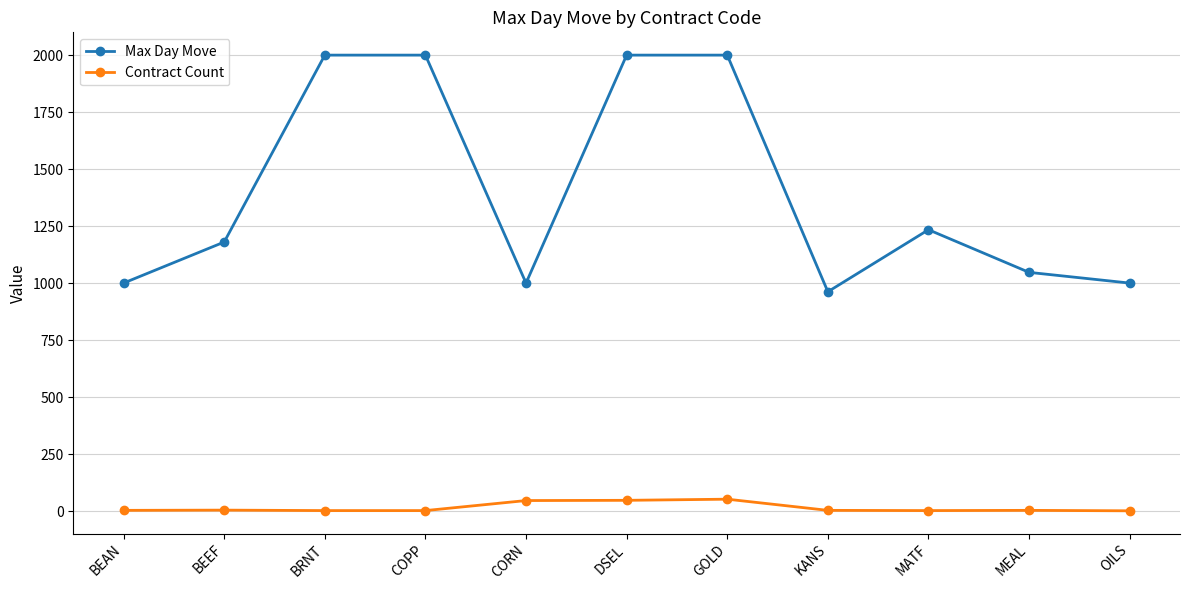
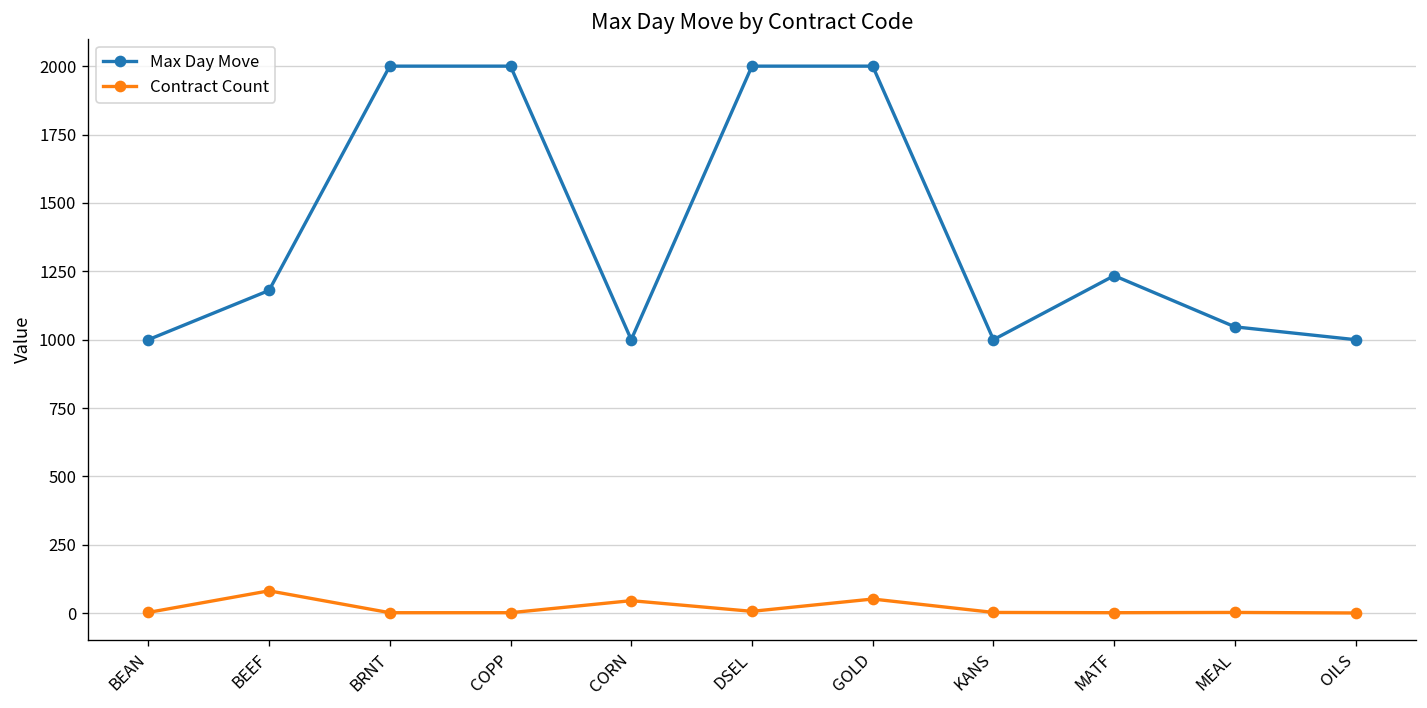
  {
    "Max Day Move": {
      "BEAN": 1000,
      "BEEF": 1180,
      "BRNT": 2000,
      "COPP": 2000,
      "CORN": 1000,
      "DSEL": 2000,
      "GOLD": 2000,
-     "KANS": 960,
+     "KANS": 1000,
      "MATF": 1230,
      "MEAL": 1050,
      "OILS": 1000
    },
    "Contract Count": {
      "BEAN": 0,
-     "BEEF": 0,
+     "BEEF": 80,
      "BRNT": 0,
      "COPP": 0,
      "CORN": 50,
-     "DSEL": 50,
+     "DSEL": 10,
      "GOLD": 50,
      "KANS": 0,
      "MATF": 0,
      "MEAL": 0,
      "OILS": 0
    }
  }
